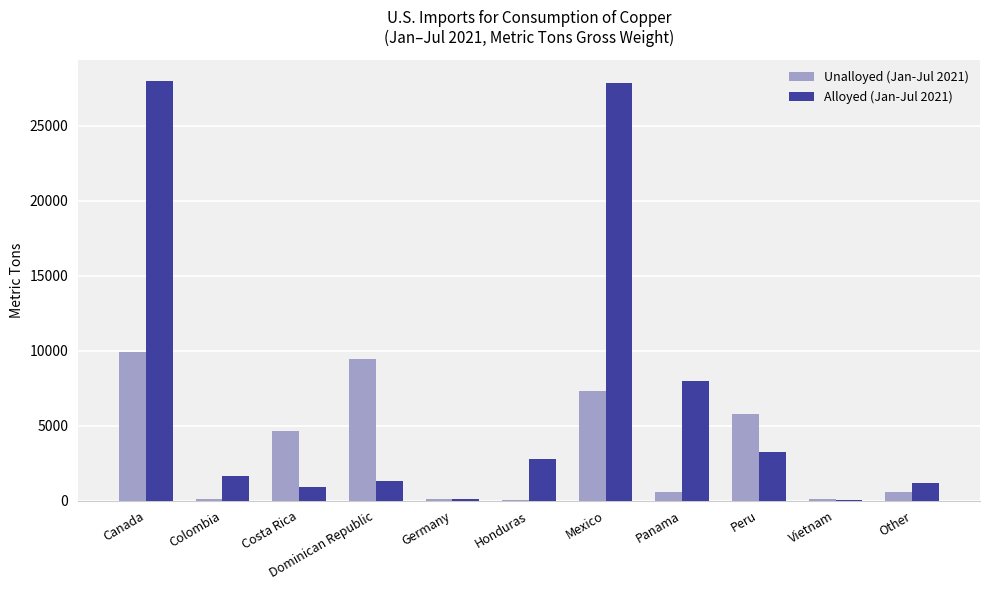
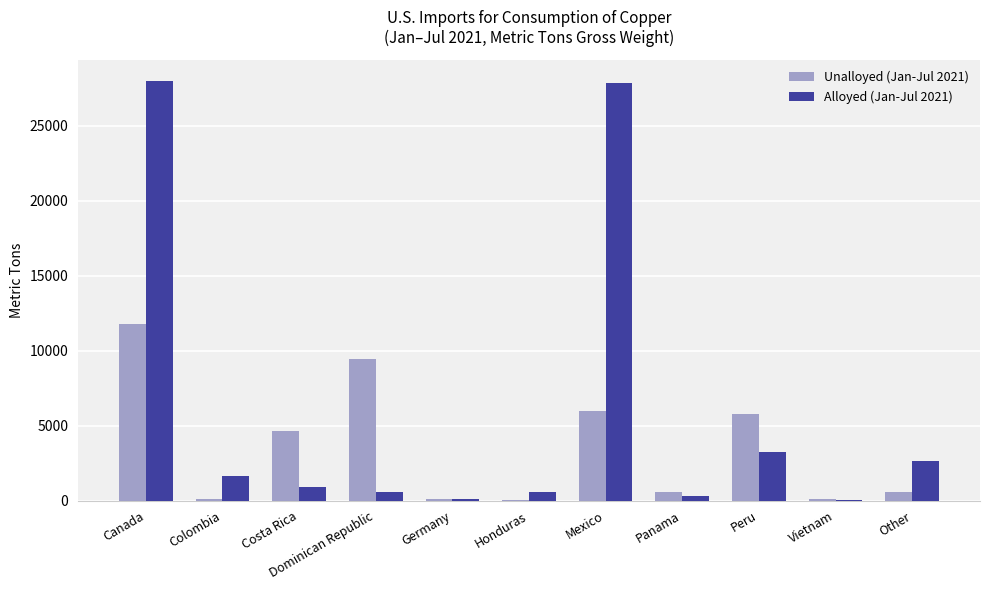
  {
    "Unalloyed (Jan-Jul 2021)": {
-     "Canada": 9900,
+     "Canada": 11800,
      "Costa Rica": 4600,
      "Dominican Republic": 9400,
-     "Mexico": 7300,
+     "Mexico": 6000,
      "Panama": 600,
      "Peru": 5800,
      "Other": 600
    },
    "Alloyed (Jan-Jul 2021)": {
      "Canada": 28000,
      "Colombia": 1600,
      "Costa Rica": 900,
-     "Dominican Republic": 1300,
-     "Honduras": 2700,
+     "Dominican Republic": 500,
+     "Honduras": 600,
      "Mexico": 27800,
-     "Panama": 8000,
+     "Panama": 300,
      "Peru": 3200,
-     "Other": 1200
+     "Other": 2600
    }
  }
